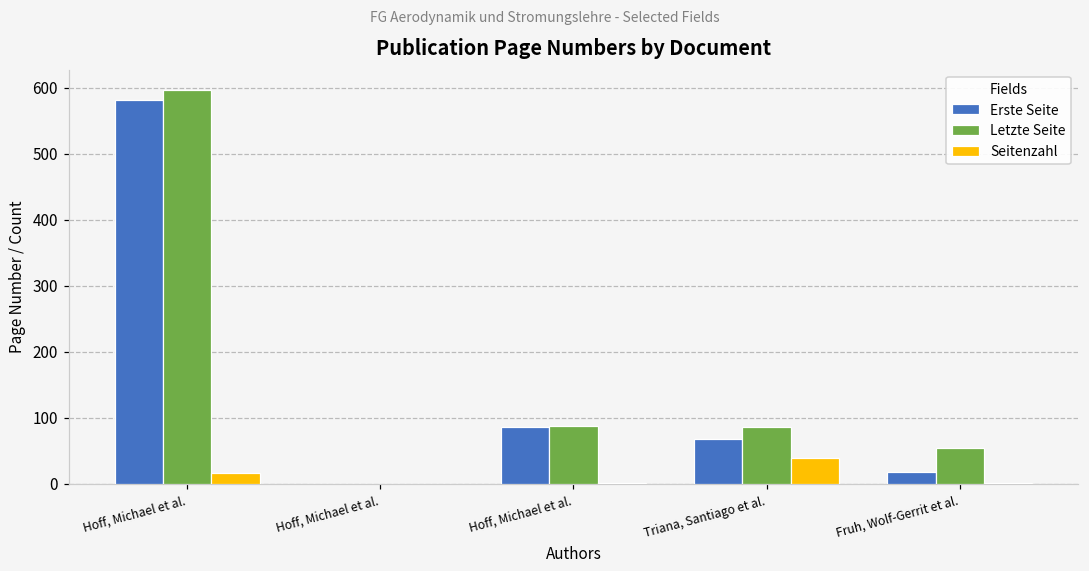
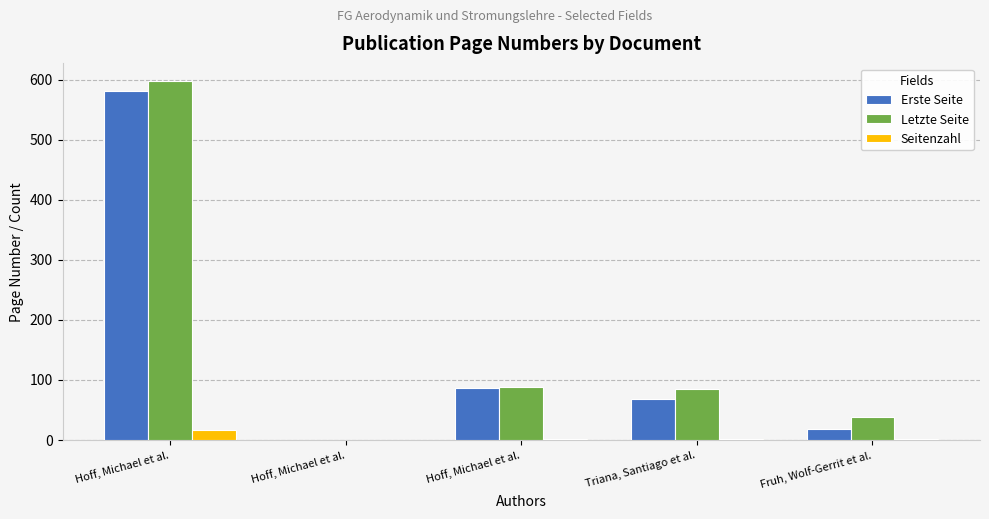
  {
    "Erste Seite": {
      "Triana, Santiago et al.": 70,
      "Fruh, Wolf-Gerrit et al.": 20
    },
    "Letzte Seite": {
      "Triana, Santiago et al.": 90,
-     "Fruh, Wolf-Gerrit et al.": 50
+     "Fruh, Wolf-Gerrit et al.": 40
    },
    "Seitenzahl": {
-     "Triana, Santiago et al.": 40
+     "Triana, Santiago et al.": 0
    }
  }
